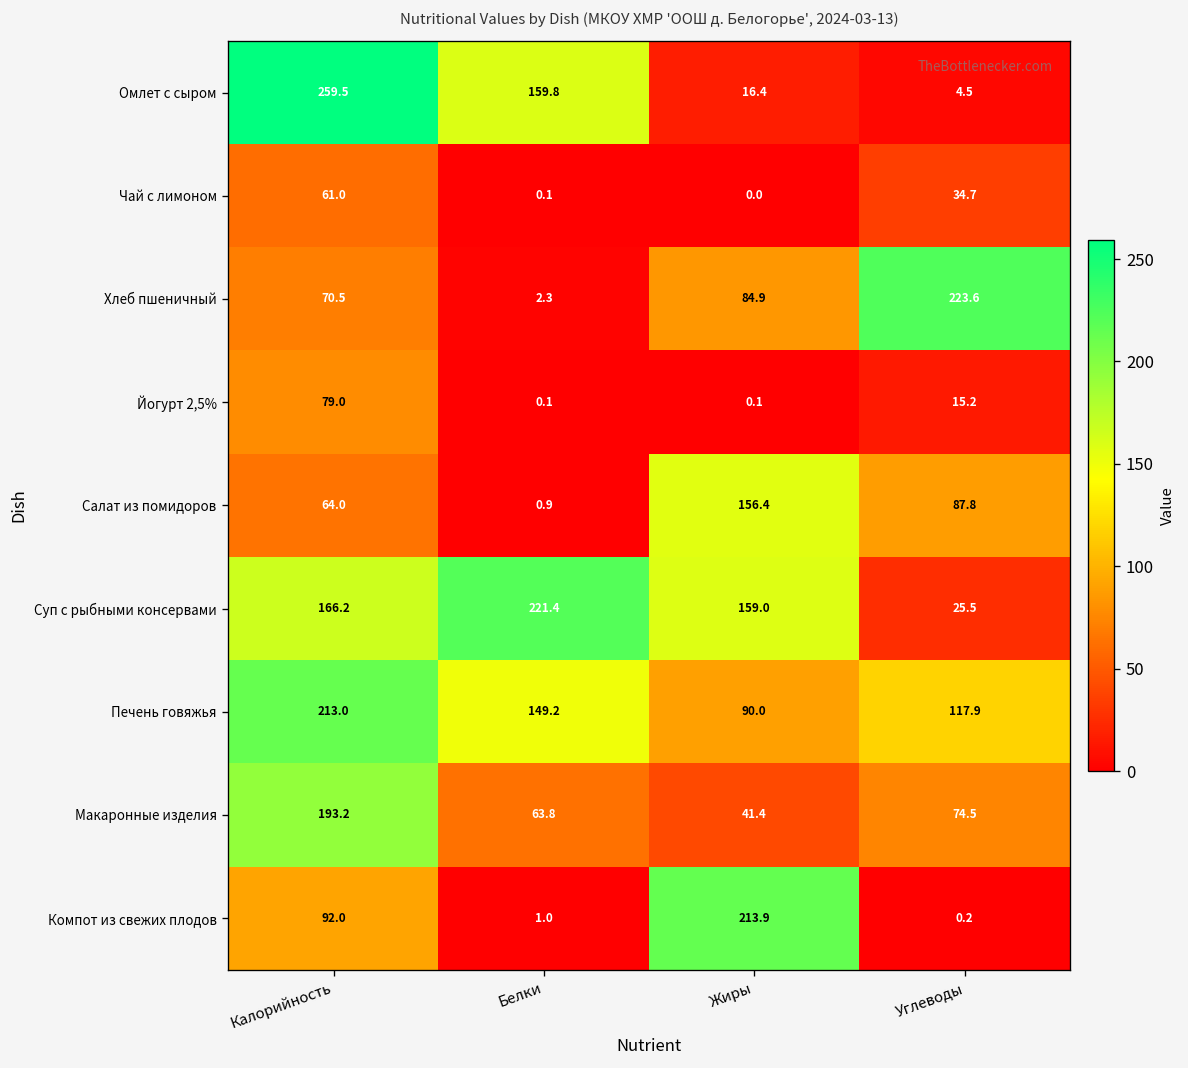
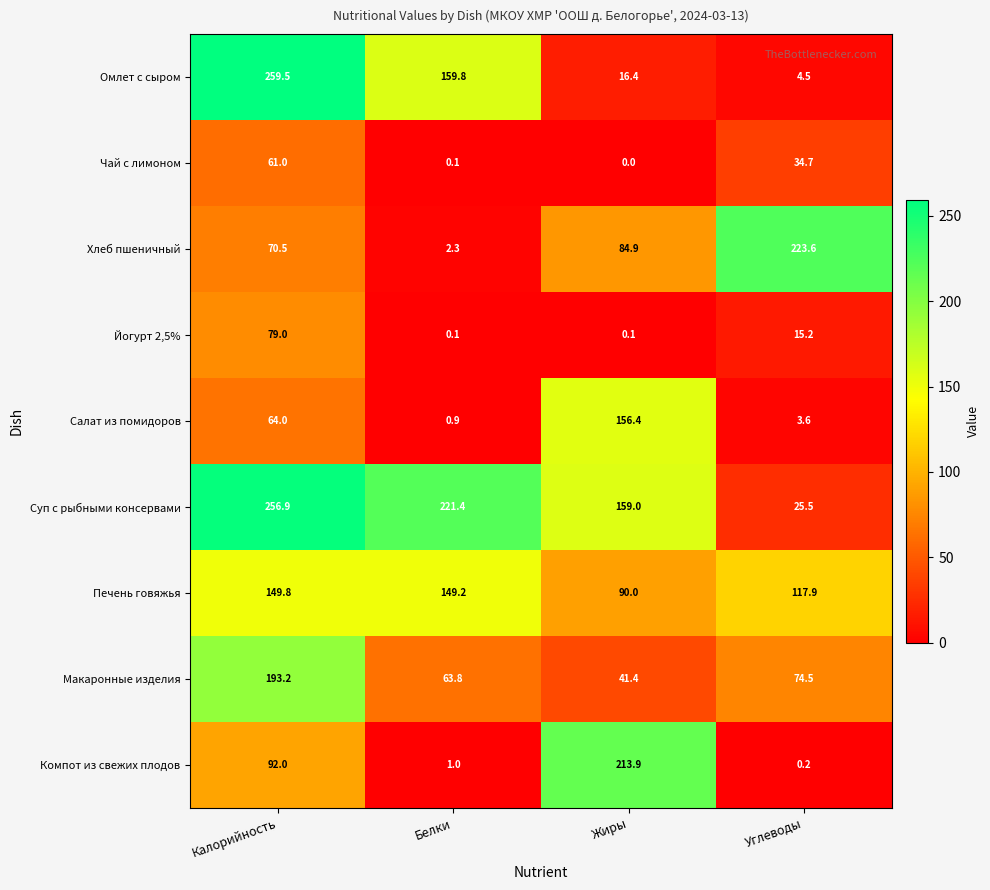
  {
    "Омлет с сыром": {
      "Калорийность": 259.5,
      "Белки": 159.8,
      "Жиры": 16.4
    },
    "Чай с лимоном": {
      "Калорийность": 61.0,
      "Белки": 0.1,
      "Жиры": 0.0,
      "Углеводы": 34.7
    },
    "Хлеб пшеничный": {
      "Калорийность": 70.5,
      "Белки": 2.3,
      "Жиры": 84.9,
      "Углеводы": 223.6
    },
    "Йогурт 2,5%": {
      "Калорийность": 79.0,
      "Белки": 0.1,
      "Жиры": 0.1,
      "Углеводы": 15.2
    },
    "Салат из помидоров": {
      "Калорийность": 64.0,
      "Белки": 0.9,
      "Жиры": 156.4,
-     "Углеводы": 87.8
+     "Углеводы": 3.6
    },
    "Суп с рыбными консервами": {
-     "Калорийность": 166.2,
+     "Калорийность": 256.9,
      "Белки": 221.4,
      "Жиры": 159.0,
      "Углеводы": 25.5
    },
    "Печень говяжья": {
-     "Калорийность": 213.0,
+     "Калорийность": 149.8,
      "Белки": 149.2,
      "Жиры": 90.0,
      "Углеводы": 117.9
    },
    "Макаронные изделия": {
      "Калорийность": 193.2,
      "Белки": 63.8,
      "Жиры": 41.4,
      "Углеводы": 74.5
    },
    "Компот из свежих плодов": {
      "Калорийность": 92.0,
      "Белки": 1.0,
      "Жиры": 213.9,
      "Углеводы": 0.2
    }
  }
